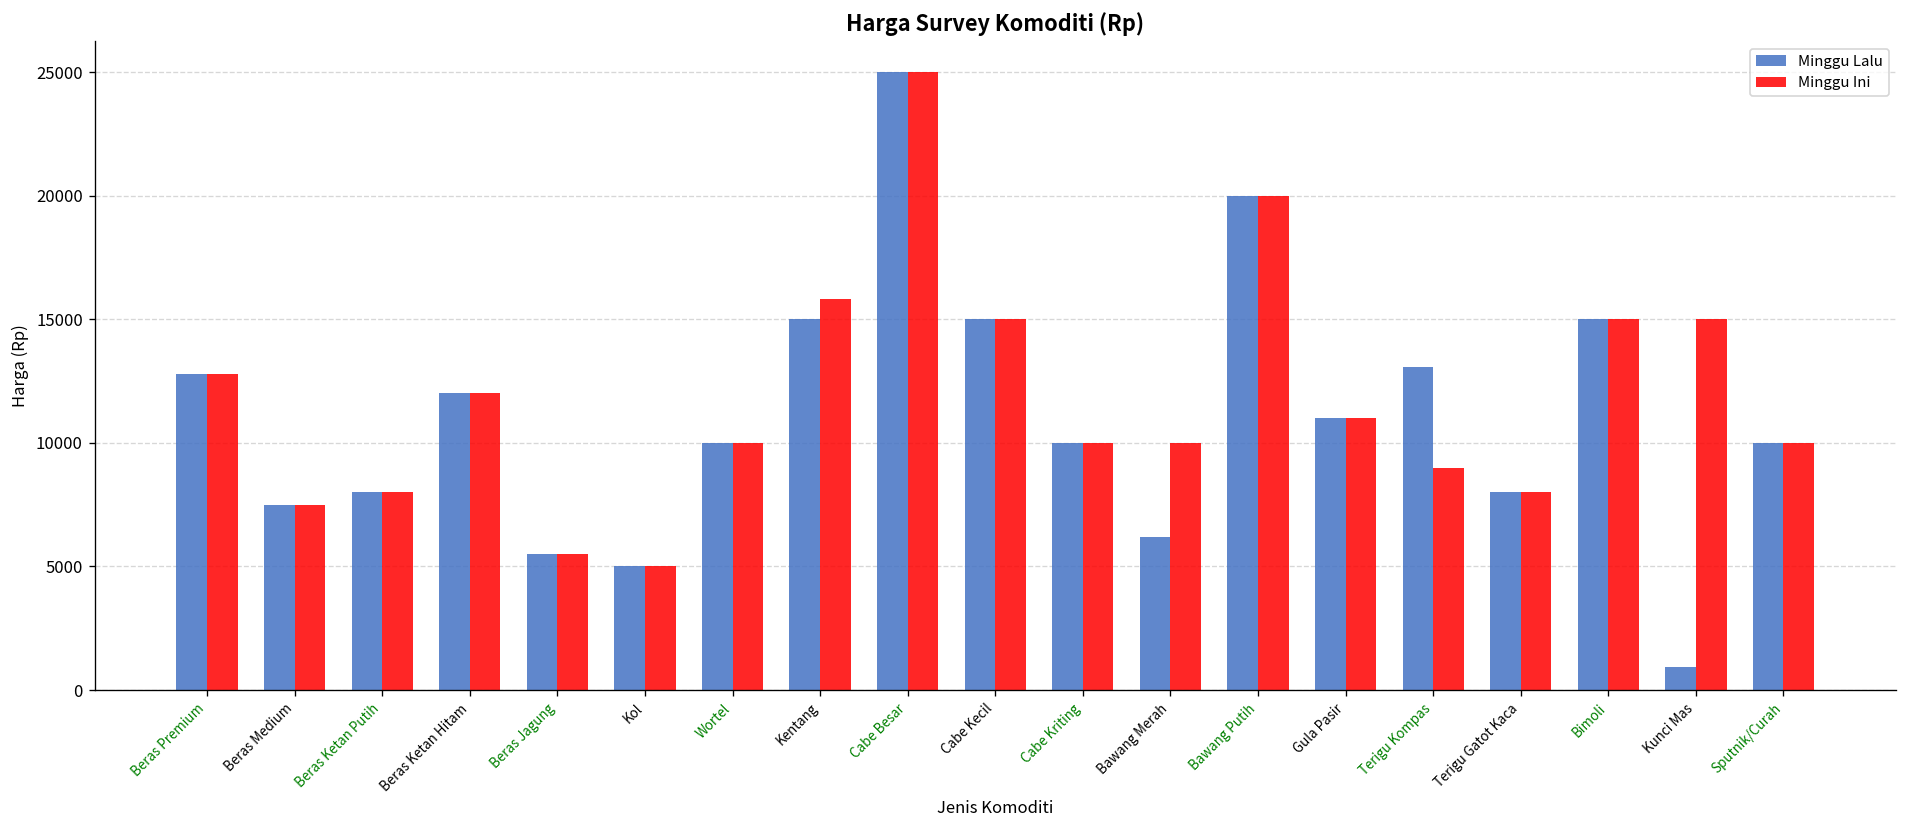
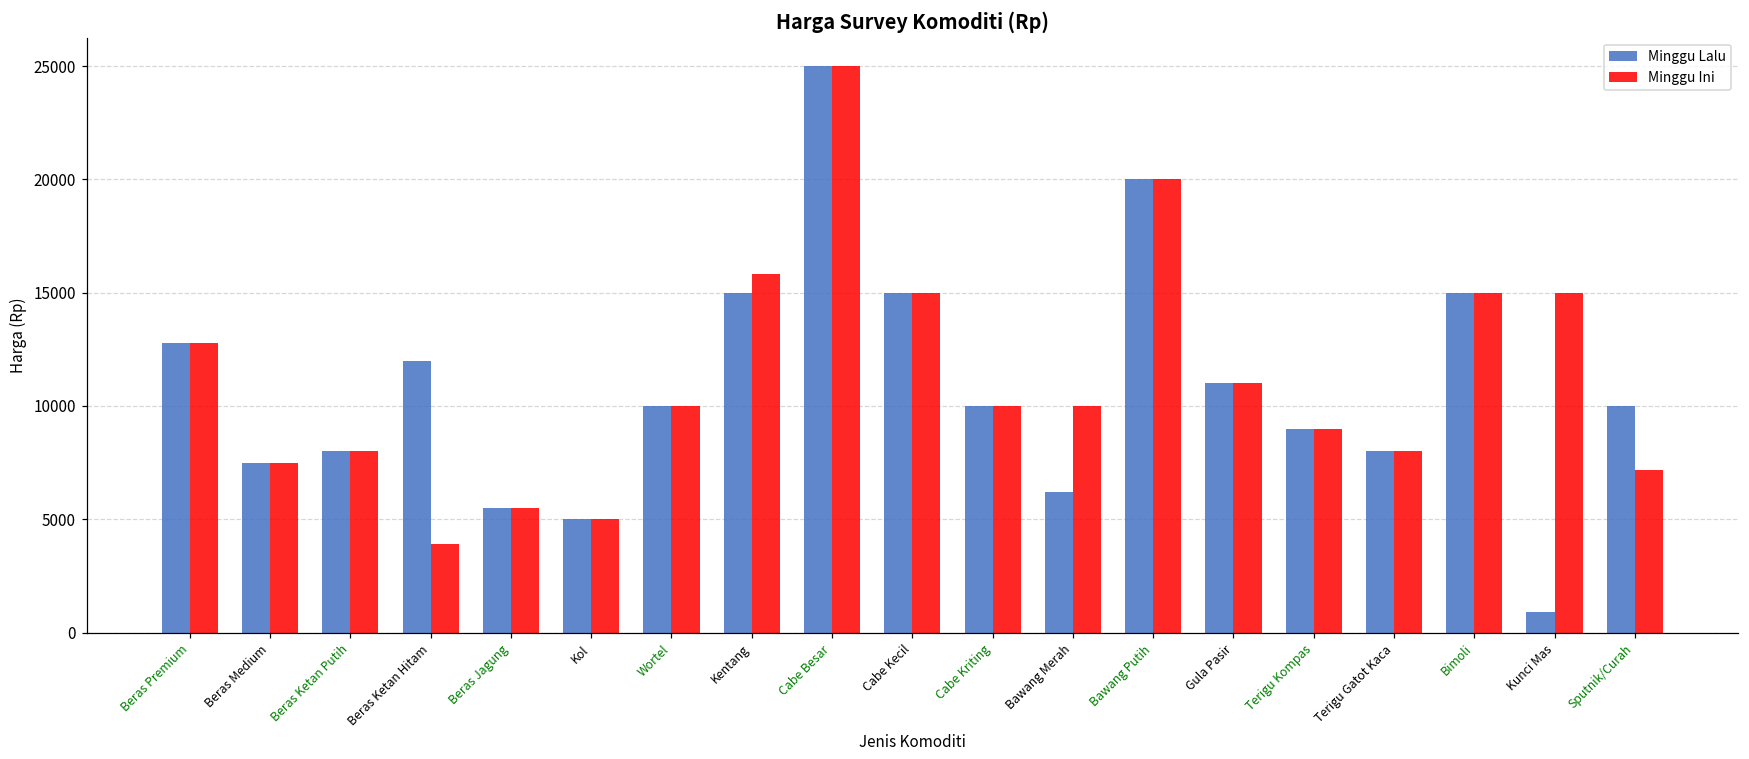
  {
    "Minggu Lalu": {
      "Beras Premium": 12800,
      "Beras Medium": 7500,
      "Beras Ketan Putih": 8000,
      "Beras Ketan Hitam": 12000,
      "Beras Jagung": 5500,
      "Kol": 5000,
      "Wortel": 10000,
      "Kentang": 15000,
      "Cabe Besar": 25000,
      "Cabe Kecil": 15000,
      "Cabe Kriting": 10000,
      "Bawang Merah": 6200,
      "Bawang Putih": 20000,
      "Gula Pasir": 11000,
-     "Terigu Kompas": 13100,
+     "Terigu Kompas": 9000,
      "Terigu Gatot Kaca": 8000,
      "Bimoli": 15000,
      "Kunci Mas": 900,
      "Sputnik/Curah": 10000
    },
    "Minggu Ini": {
      "Beras Premium": 12800,
      "Beras Medium": 7500,
      "Beras Ketan Putih": 8000,
-     "Beras Ketan Hitam": 12000,
+     "Beras Ketan Hitam": 3900,
      "Beras Jagung": 5500,
      "Kol": 5000,
      "Wortel": 10000,
      "Kentang": 15800,
      "Cabe Besar": 25000,
      "Cabe Kecil": 15000,
      "Cabe Kriting": 10000,
      "Bawang Merah": 10000,
      "Bawang Putih": 20000,
      "Gula Pasir": 11000,
      "Terigu Kompas": 9000,
      "Terigu Gatot Kaca": 8000,
      "Bimoli": 15000,
      "Kunci Mas": 15000,
-     "Sputnik/Curah": 10000
+     "Sputnik/Curah": 7200
    }
  }
